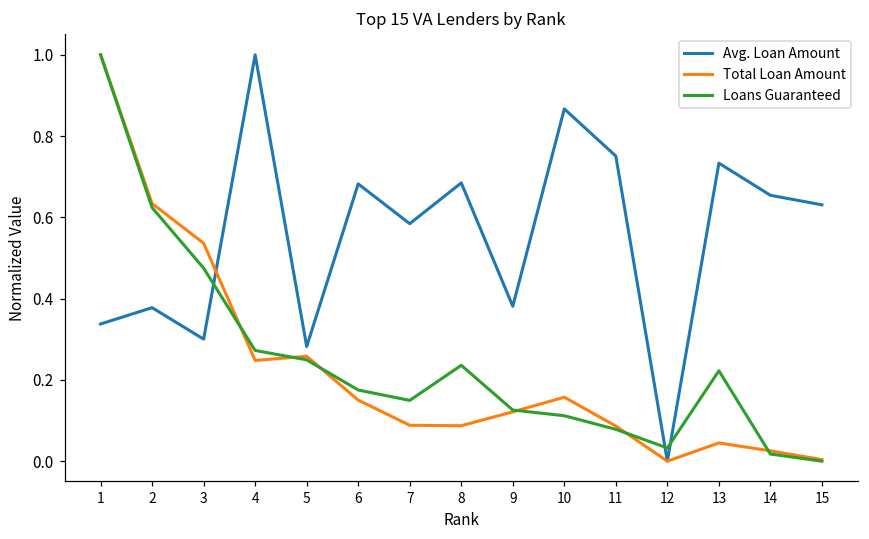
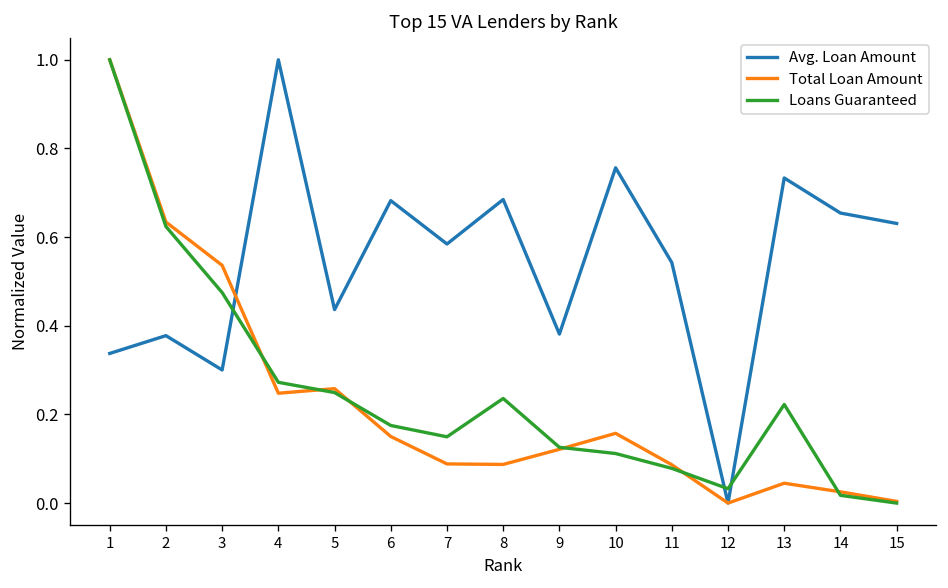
  {
    "Avg. Loan Amount": {
      "1": 0.34,
      "2": 0.38,
      "3": 0.30,
      "4": 1.00,
-     "5": 0.28,
+     "5": 0.44,
      "6": 0.68,
      "7": 0.58,
      "8": 0.68,
      "9": 0.38,
-     "10": 0.87,
-     "11": 0.75,
+     "10": 0.76,
+     "11": 0.54,
      "13": 0.73,
      "14": 0.65,
      "15": 0.63
    },
    "Total Loan Amount": {
      "2": 0.63,
      "3": 0.54,
      "4": 0.25,
      "5": 0.26,
      "6": 0.15,
      "7": 0.09,
      "8": 0.09,
      "10": 0.16,
      "11": 0.09,
      "13": 0.04,
      "14": 0.03
    },
    "Loans Guaranteed": {
      "2": 0.62,
      "3": 0.47,
      "4": 0.27,
      "5": 0.25,
      "6": 0.18,
      "7": 0.15,
      "8": 0.24,
      "10": 0.11,
      "11": 0.08,
      "12": 0.03,
      "13": 0.22,
      "14": 0.02
    }
  }
